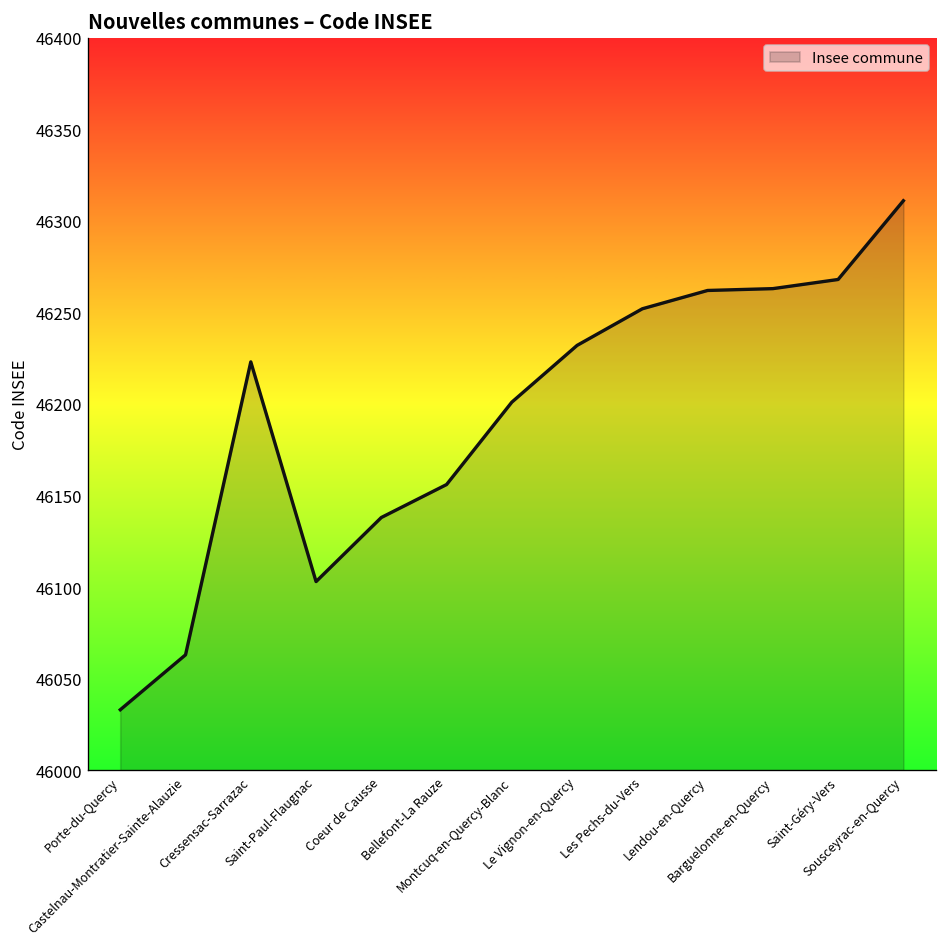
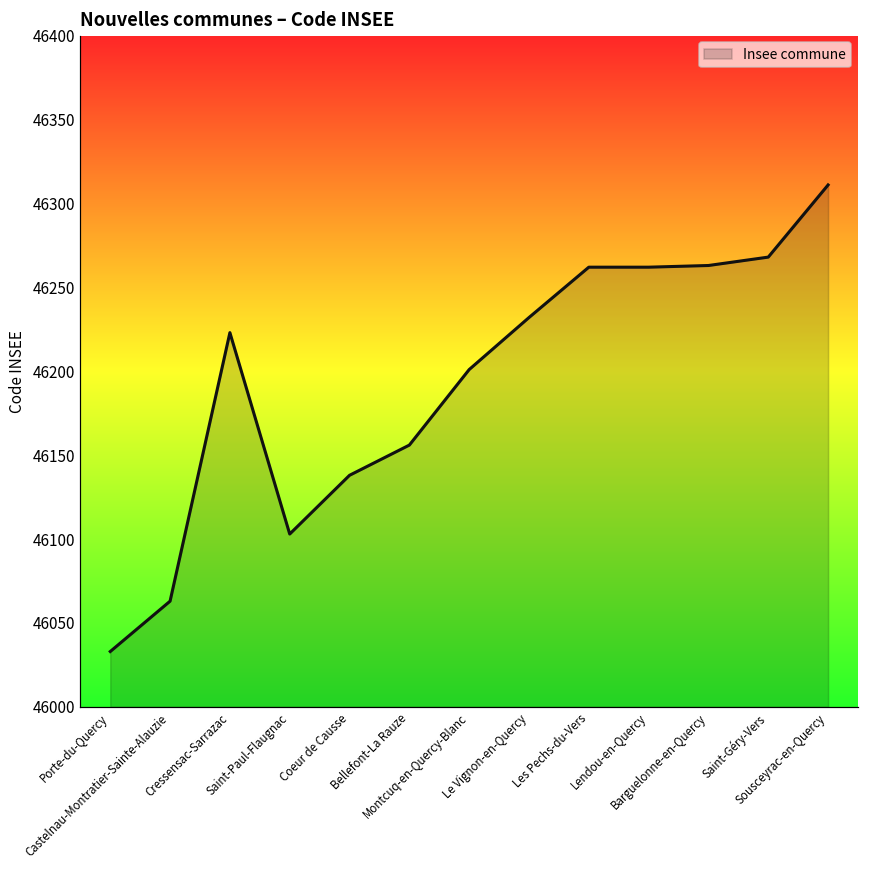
  {
    "Porte-du-Quercy": 46033,
    "Castelnau-Montratier-Sainte-Alauzie": 46063,
    "Cressensac-Sarrazac": 46223,
    "Saint-Paul-Flaugnac": 46103,
    "Coeur de Causse": 46138,
    "Bellefont-La Rauze": 46156,
    "Montcuq-en-Quercy-Blanc": 46201,
    "Le Vignon-en-Quercy": 46232,
-   "Les Pechs-du-Vers": 46252,
+   "Les Pechs-du-Vers": 46262,
    "Lendou-en-Quercy": 46262,
    "Barguelonne-en-Quercy": 46263,
    "Saint-Géry-Vers": 46268,
    "Sousceyrac-en-Quercy": 46311
  }
